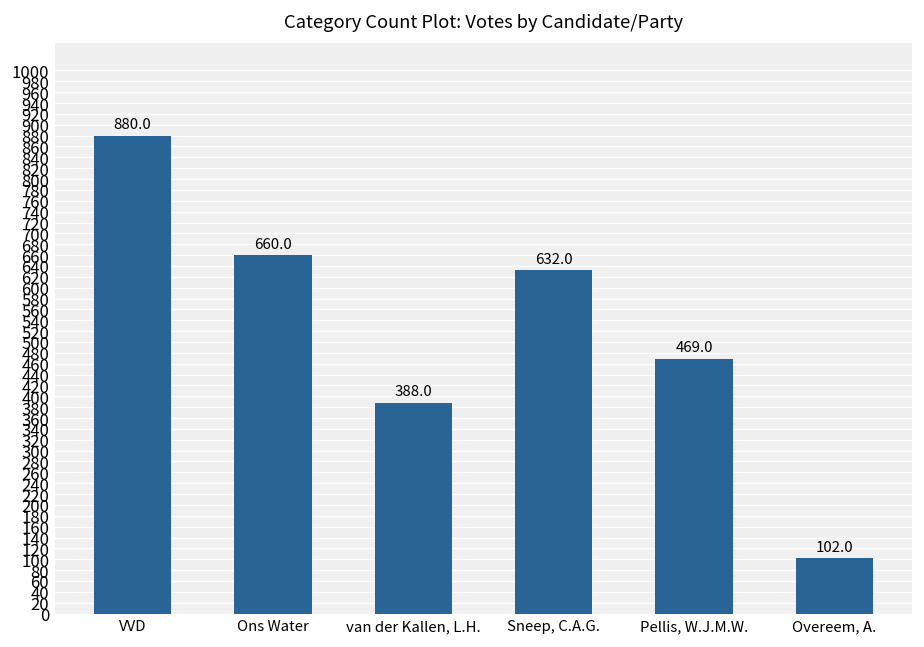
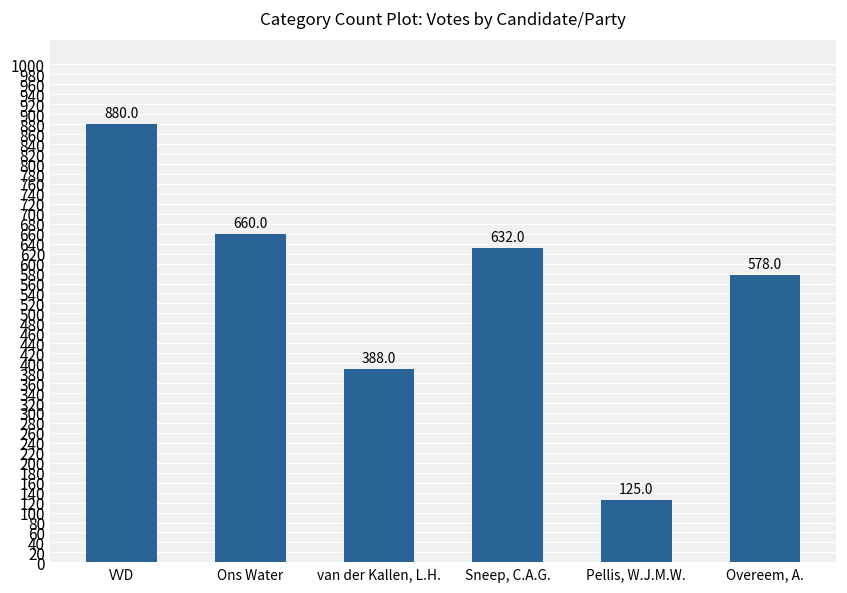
  {
    "VVD": 880.0,
    "Ons Water": 660.0,
    "van der Kallen, L.H.": 388.0,
    "Sneep, C.A.G.": 632.0,
-   "Pellis, W.J.M.W.": 469.0,
-   "Overeem, A.": 102.0
+   "Pellis, W.J.M.W.": 125.0,
+   "Overeem, A.": 578.0
  }
